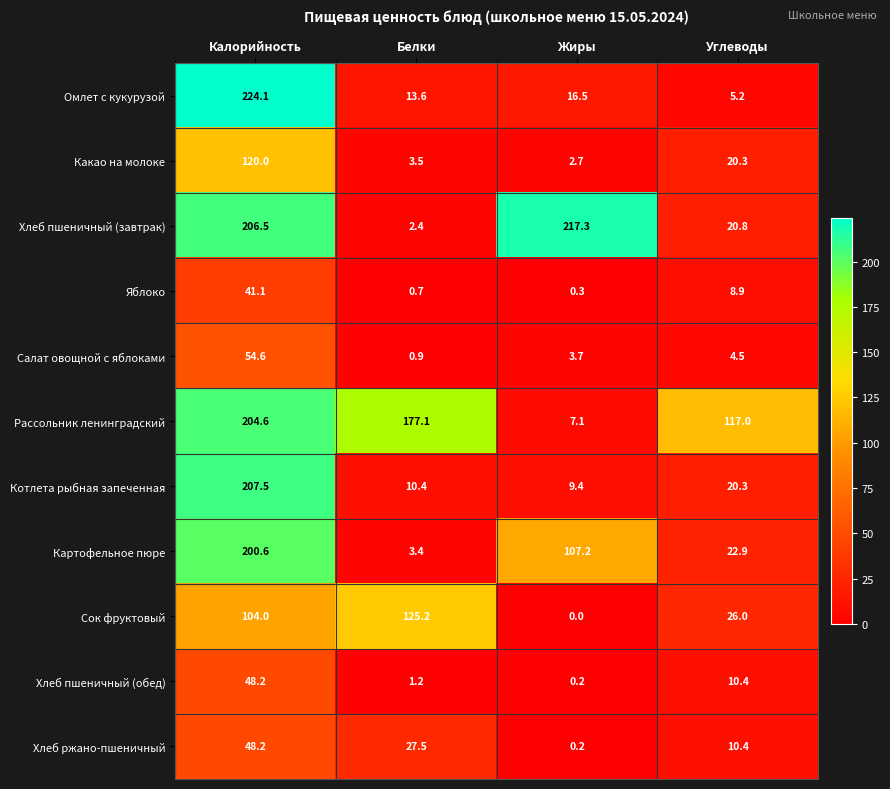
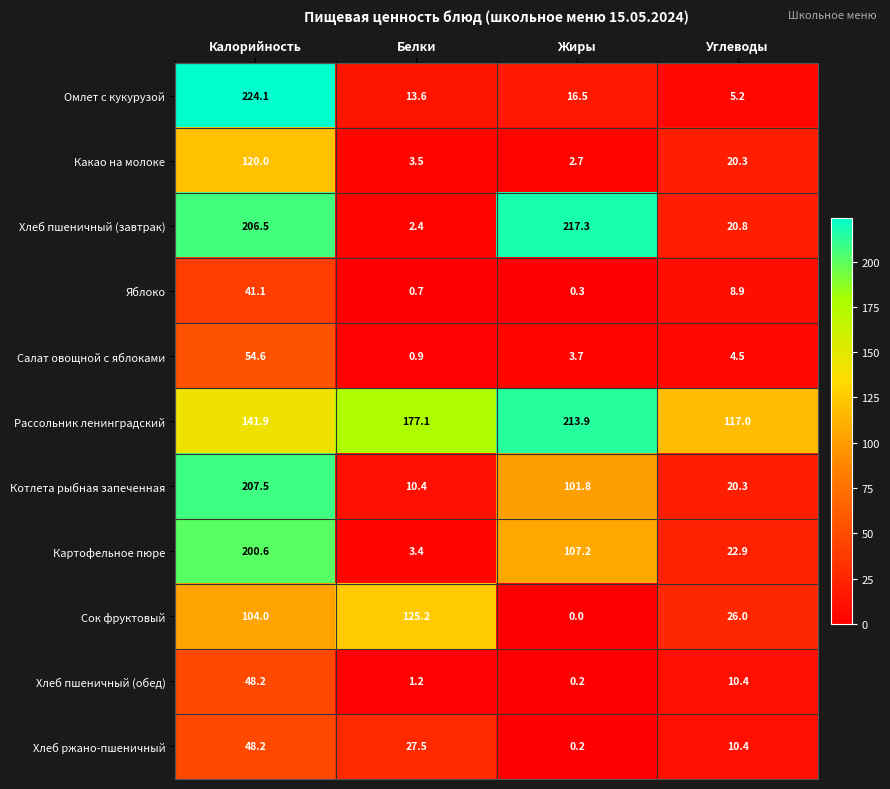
  {
    "Омлет с кукурузой": {
      "Калорийность": 224.1,
      "Белки": 13.6,
      "Жиры": 16.5,
      "Углеводы": 5.2
    },
    "Какао на молоке": {
      "Калорийность": 120.0,
      "Белки": 3.5,
      "Жиры": 2.7,
      "Углеводы": 20.3
    },
    "Хлеб пшеничный (завтрак)": {
      "Калорийность": 206.5,
      "Белки": 2.4,
      "Жиры": 217.3,
      "Углеводы": 20.8
    },
    "Яблоко": {
      "Калорийность": 41.1,
      "Белки": 0.7,
      "Жиры": 0.3,
      "Углеводы": 8.9
    },
    "Салат овощной с яблоками": {
      "Калорийность": 54.6,
      "Белки": 0.9,
      "Жиры": 3.7,
      "Углеводы": 4.5
    },
    "Рассольник ленинградский": {
-     "Калорийность": 204.6,
+     "Калорийность": 141.9,
      "Белки": 177.1,
-     "Жиры": 7.1,
+     "Жиры": 213.9,
      "Углеводы": 117.0
    },
    "Котлета рыбная запеченная": {
      "Калорийность": 207.5,
      "Белки": 10.4,
-     "Жиры": 9.4,
+     "Жиры": 101.8,
      "Углеводы": 20.3
    },
    "Картофельное пюре": {
      "Калорийность": 200.6,
      "Белки": 3.4,
      "Жиры": 107.2,
      "Углеводы": 22.9
    },
    "Сок фруктовый": {
      "Калорийность": 104.0,
      "Белки": 125.2,
      "Жиры": 0.0,
      "Углеводы": 26.0
    },
    "Хлеб пшеничный (обед)": {
      "Калорийность": 48.2,
      "Белки": 1.2,
      "Жиры": 0.2,
      "Углеводы": 10.4
    },
    "Хлеб ржано-пшеничный": {
      "Калорийность": 48.2,
      "Белки": 27.5,
      "Жиры": 0.2,
      "Углеводы": 10.4
    }
  }
